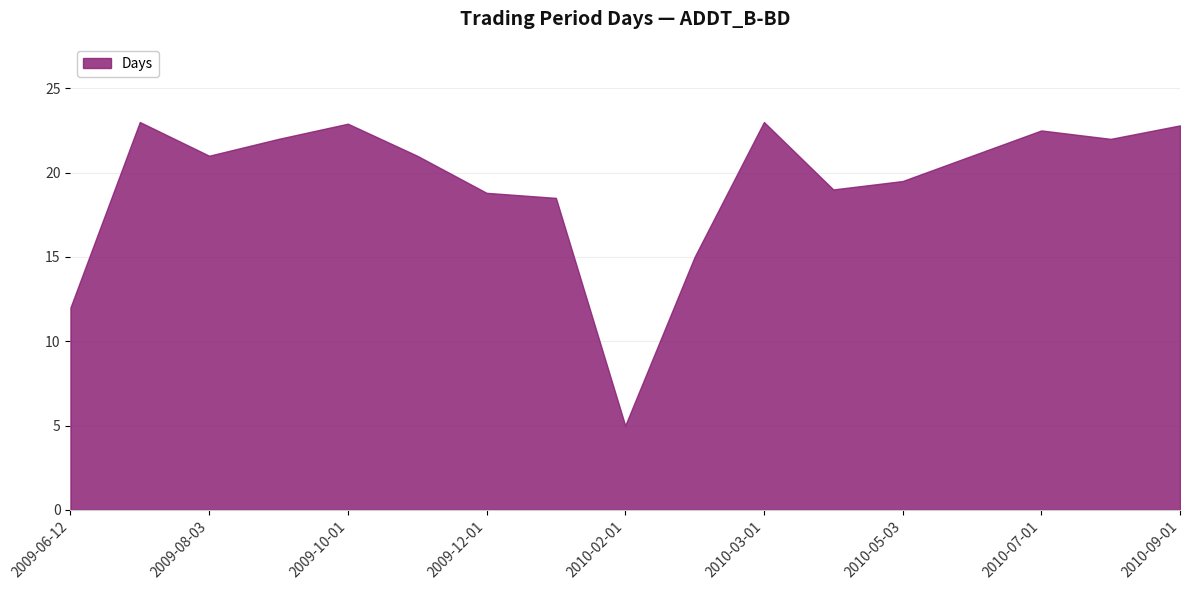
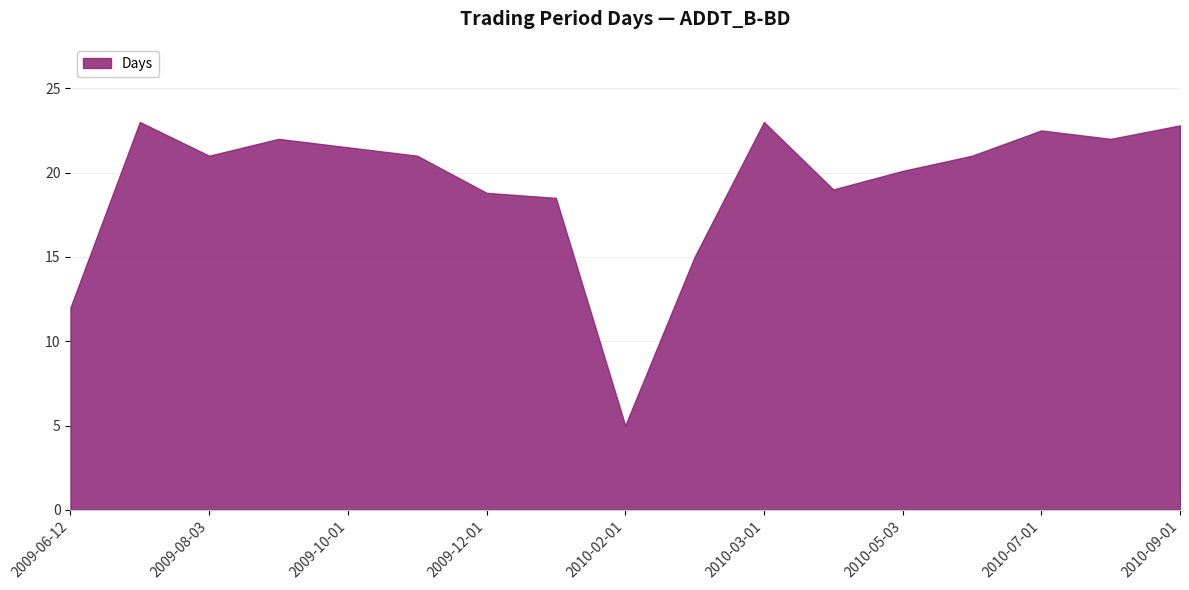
  {
    "2009-06-12": 12.0,
    "2009-08-03": 21.0,
-   "2009-10-01": 22.9,
+   "2009-10-01": 21.5,
    "2009-12-01": 18.8,
    "2010-02-01": 5.0,
    "2010-03-01": 23.0,
-   "2010-05-03": 19.5,
+   "2010-05-03": 20.1,
    "2010-07-01": 22.5,
    "2010-09-01": 22.8
  }
